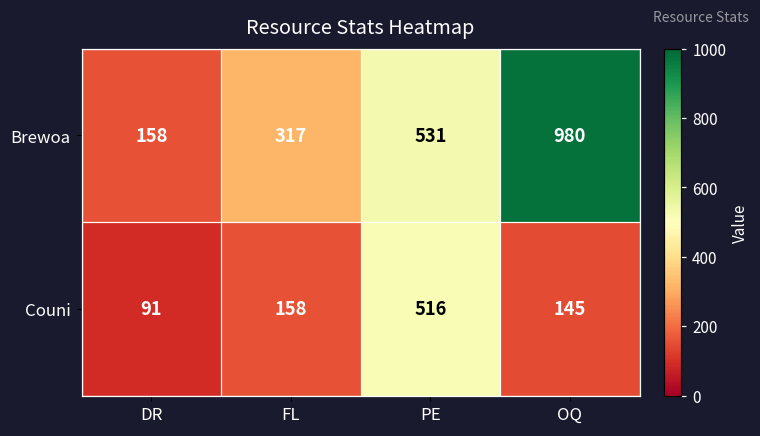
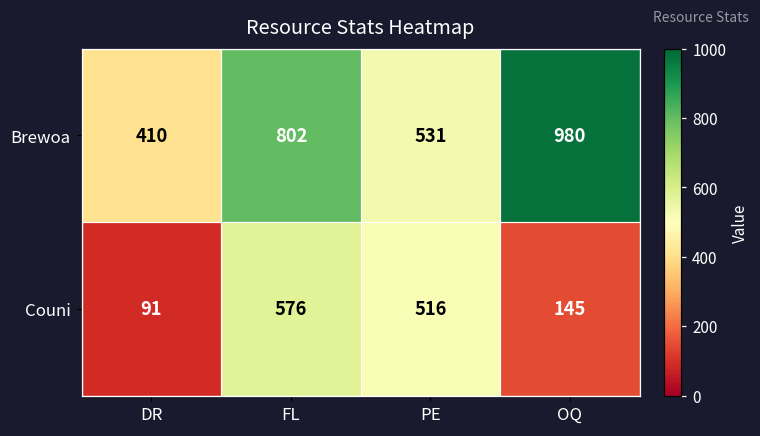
  {
    "Brewoa": {
-     "DR": 158,
-     "FL": 317,
+     "DR": 410,
+     "FL": 802,
      "PE": 531,
      "OQ": 980
    },
    "Couni": {
      "DR": 91,
-     "FL": 158,
+     "FL": 576,
      "PE": 516,
      "OQ": 145
    }
  }
